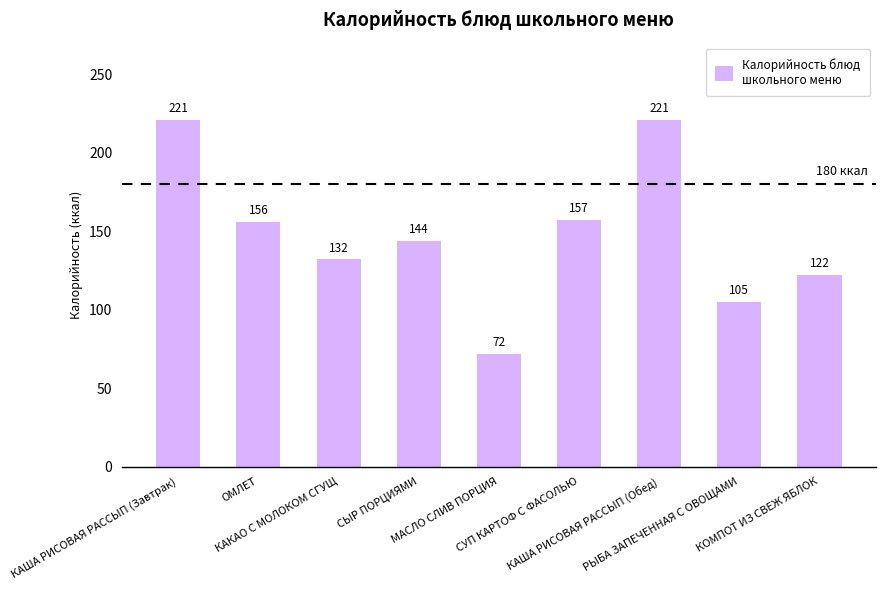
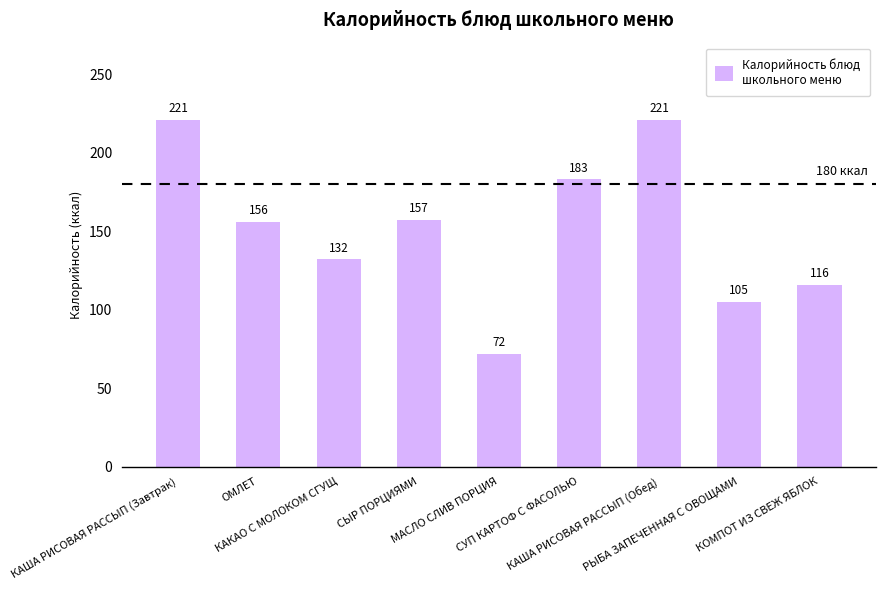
  {
    "КАША РИСОВАЯ РАССЫП (Завтрак)": 221,
    "ОМЛЕТ": 156,
    "КАКАО С МОЛОКОМ СГУЩ": 132,
-   "СЫР ПОРЦИЯМИ": 144,
+   "СЫР ПОРЦИЯМИ": 157,
    "МАСЛО СЛИВ ПОРЦИЯ": 72,
-   "СУП КАРТОФ С ФАСОЛЬЮ": 157,
+   "СУП КАРТОФ С ФАСОЛЬЮ": 183,
    "КАША РИСОВАЯ РАССЫП (Обед)": 221,
    "РЫБА ЗАПЕЧЕННАЯ С ОВОЩАМИ": 105,
-   "КОМПОТ ИЗ СВЕЖ ЯБЛОК": 122
+   "КОМПОТ ИЗ СВЕЖ ЯБЛОК": 116
  }
